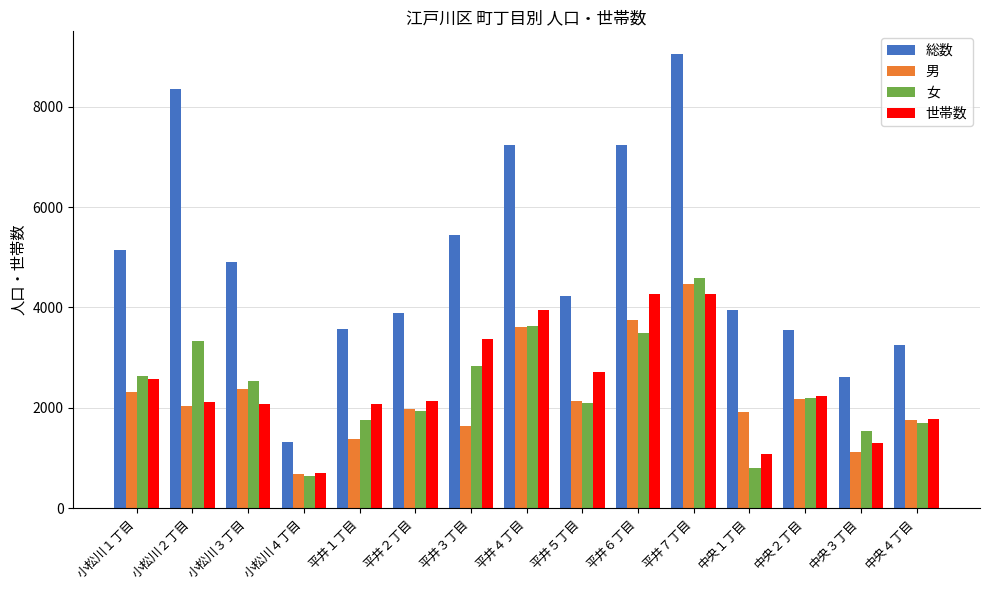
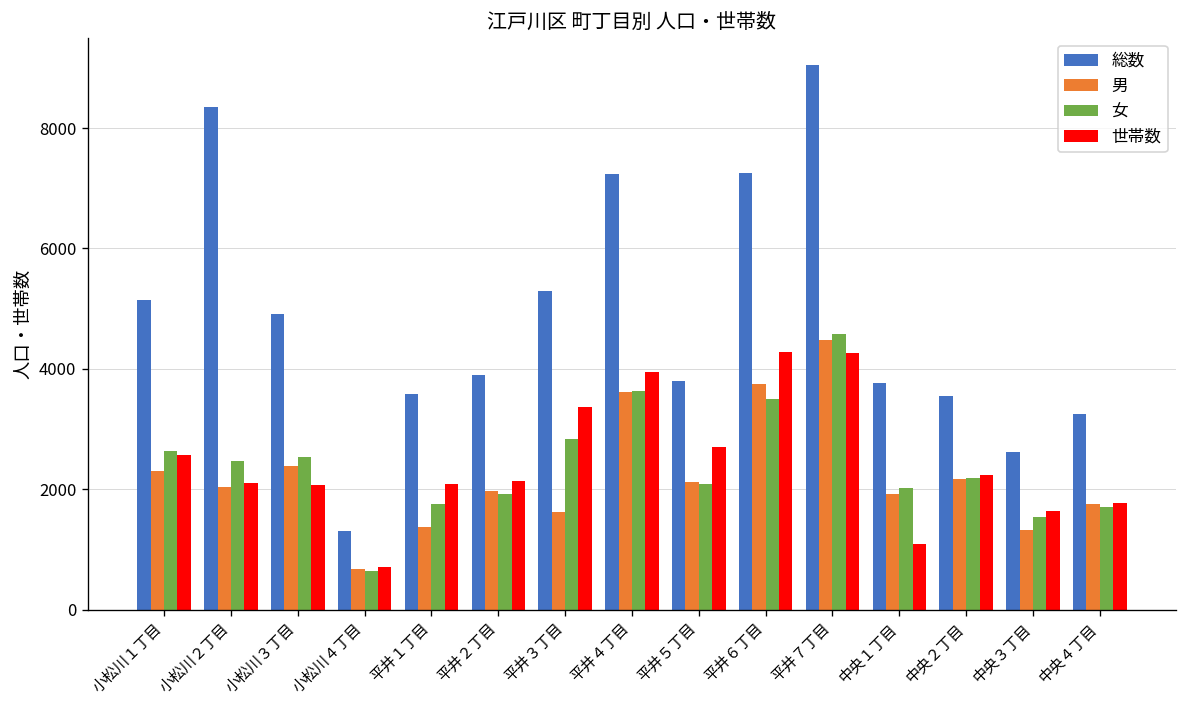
  {
    "総数": {
      "小松川１丁目": 5100,
      "小松川２丁目": 8300,
      "小松川３丁目": 4900,
      "小松川４丁目": 1300,
      "平井１丁目": 3600,
      "平井２丁目": 3900,
-     "平井３丁目": 5400,
+     "平井３丁目": 5300,
      "平井４丁目": 7200,
-     "平井５丁目": 4200,
+     "平井５丁目": 3800,
      "平井６丁目": 7200,
      "平井７丁目": 9100,
-     "中央１丁目": 3900,
+     "中央１丁目": 3800,
      "中央２丁目": 3600,
      "中央３丁目": 2600,
      "中央４丁目": 3300
    },
    "男": {
      "小松川１丁目": 2300,
      "小松川２丁目": 2000,
      "小松川３丁目": 2400,
      "小松川４丁目": 700,
      "平井１丁目": 1400,
      "平井２丁目": 2000,
      "平井３丁目": 1600,
      "平井４丁目": 3600,
      "平井５丁目": 2100,
      "平井６丁目": 3800,
      "平井７丁目": 4500,
      "中央１丁目": 1900,
      "中央２丁目": 2200,
-     "中央３丁目": 1100,
+     "中央３丁目": 1300,
      "中央４丁目": 1700
    },
    "女": {
      "小松川１丁目": 2600,
-     "小松川２丁目": 3300,
+     "小松川２丁目": 2500,
      "小松川３丁目": 2500,
      "小松川４丁目": 600,
      "平井１丁目": 1800,
      "平井２丁目": 1900,
      "平井３丁目": 2800,
      "平井４丁目": 3600,
      "平井５丁目": 2100,
      "平井６丁目": 3500,
      "平井７丁目": 4600,
-     "中央１丁目": 800,
+     "中央１丁目": 2000,
      "中央２丁目": 2200,
      "中央３丁目": 1500,
      "中央４丁目": 1700
    },
    "世帯数": {
      "小松川１丁目": 2600,
      "小松川２丁目": 2100,
      "小松川３丁目": 2100,
      "小松川４丁目": 700,
      "平井１丁目": 2100,
      "平井２丁目": 2100,
      "平井３丁目": 3400,
      "平井４丁目": 3900,
      "平井５丁目": 2700,
      "平井６丁目": 4300,
      "平井７丁目": 4300,
      "中央１丁目": 1100,
      "中央２丁目": 2200,
-     "中央３丁目": 1300,
+     "中央３丁目": 1600,
      "中央４丁目": 1800
    }
  }
